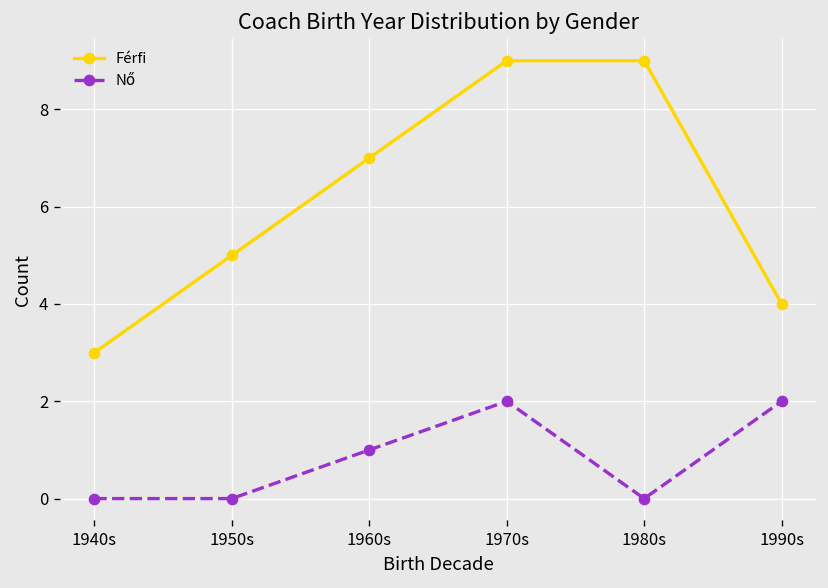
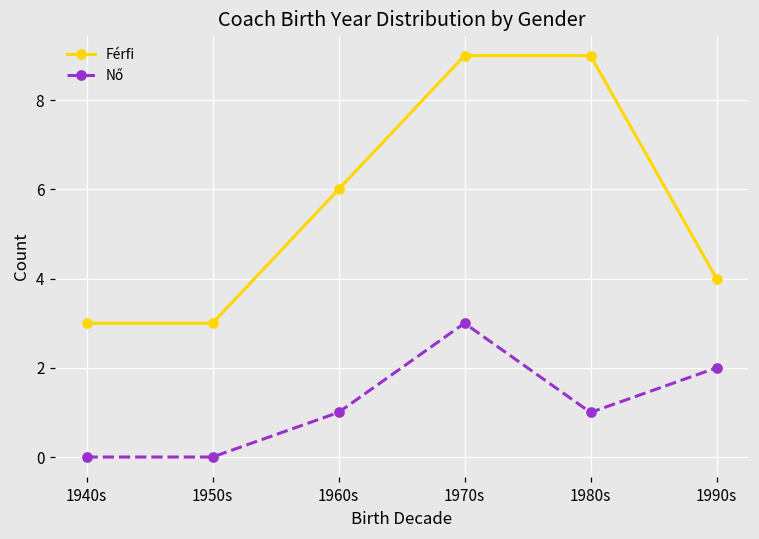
  {
    "Férfi": {
      "1940s": 3,
-     "1950s": 5,
-     "1960s": 7,
+     "1950s": 3,
+     "1960s": 6,
      "1970s": 9,
      "1980s": 9,
      "1990s": 4
    },
    "Nő": {
      "1940s": 0,
      "1950s": 0,
      "1960s": 1,
-     "1970s": 2,
-     "1980s": 0,
+     "1970s": 3,
+     "1980s": 1,
      "1990s": 2
    }
  }
